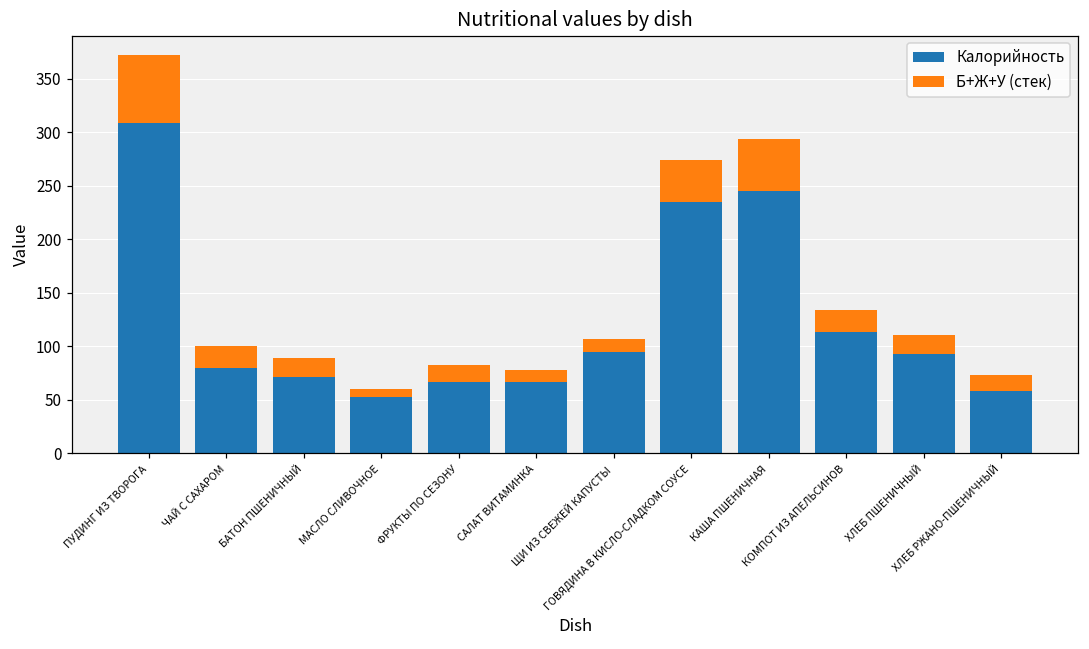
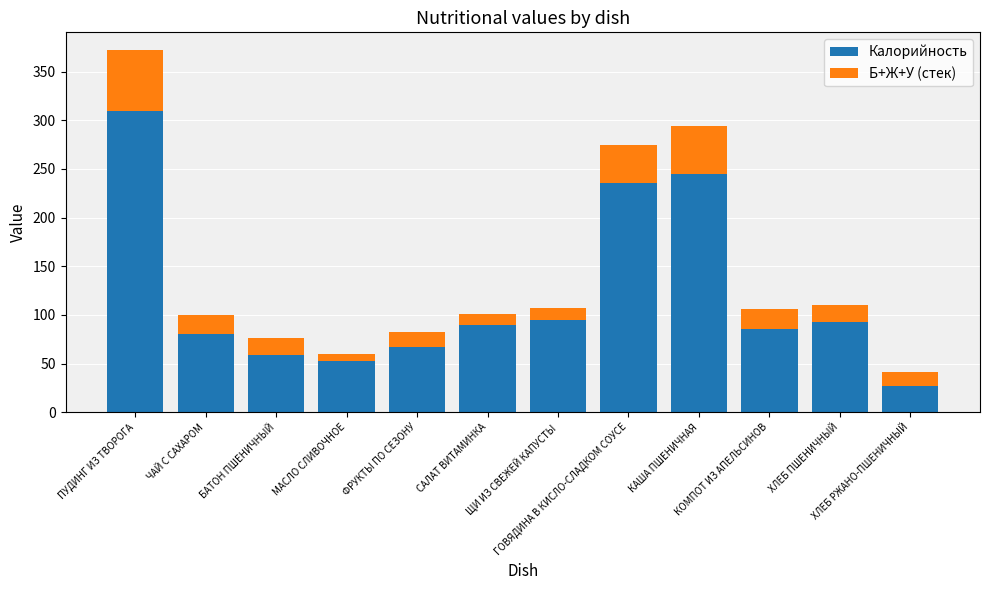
  {
    "Калорийность": {
      "ПУДИНГ ИЗ ТВОРОГА": 310,
      "ЧАЙ С САХАРОМ": 80,
-     "БАТОН ПШЕНИЧНЫЙ": 70,
+     "БАТОН ПШЕНИЧНЫЙ": 60,
      "МАСЛО СЛИВОЧНОЕ": 50,
      "ФРУКТЫ ПО СЕЗОНУ": 70,
-     "САЛАТ ВИТАМИНКА": 70,
+     "САЛАТ ВИТАМИНКА": 90,
      "ЩИ ИЗ СВЕЖЕЙ КАПУСТЫ": 90,
      "ГОВЯДИНА В КИСЛО-СЛАДКОМ СОУСЕ": 240,
      "КАША ПШЕНИЧНАЯ": 250,
-     "КОМПОТ ИЗ АПЕЛЬСИНОВ": 110,
+     "КОМПОТ ИЗ АПЕЛЬСИНОВ": 90,
      "ХЛЕБ ПШЕНИЧНЫЙ": 90,
-     "ХЛЕБ РЖАНО-ПШЕНИЧНЫЙ": 60
+     "ХЛЕБ РЖАНО-ПШЕНИЧНЫЙ": 30
    },
    "Б+Ж+У (стек)": {
      "ПУДИНГ ИЗ ТВОРОГА": 60,
      "ЧАЙ С САХАРОМ": 20,
      "БАТОН ПШЕНИЧНЫЙ": 20,
      "МАСЛО СЛИВОЧНОЕ": 10,
      "ФРУКТЫ ПО СЕЗОНУ": 20,
      "САЛАТ ВИТАМИНКА": 10,
      "ЩИ ИЗ СВЕЖЕЙ КАПУСТЫ": 10,
      "ГОВЯДИНА В КИСЛО-СЛАДКОМ СОУСЕ": 40,
      "КАША ПШЕНИЧНАЯ": 50,
      "КОМПОТ ИЗ АПЕЛЬСИНОВ": 20,
      "ХЛЕБ ПШЕНИЧНЫЙ": 20,
      "ХЛЕБ РЖАНО-ПШЕНИЧНЫЙ": 10
    }
  }
